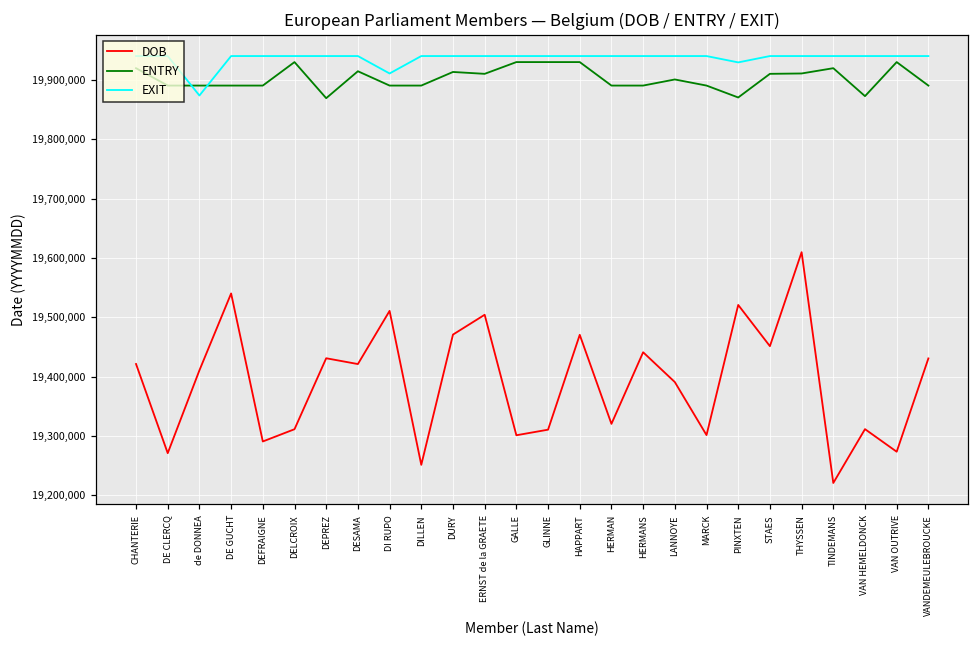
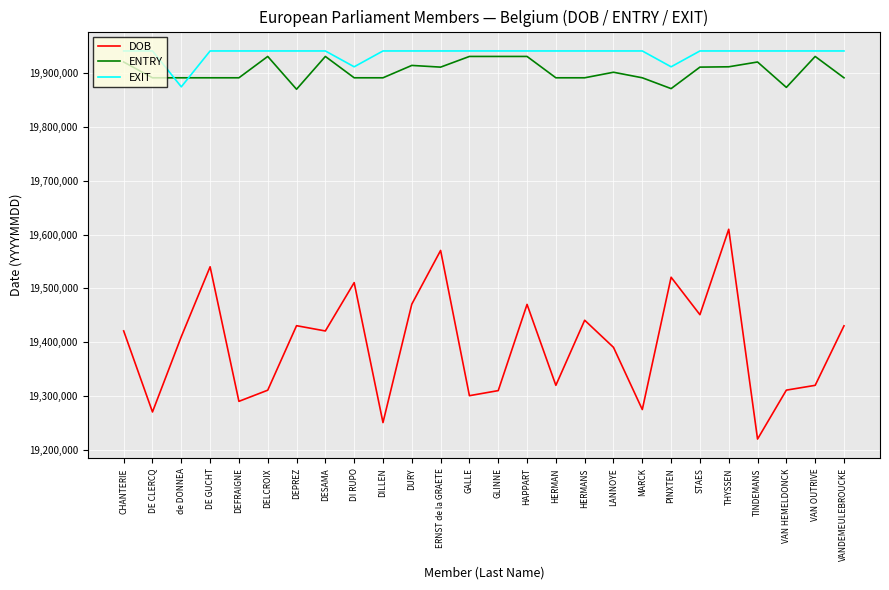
  {
    "DOB": {
      "CHANTERIE": "19,420,000",
      "DE CLERCQ": "19,270,000",
      "de DONNEA": "19,410,000",
      "DE GUCHT": "19,540,000",
      "DEFRAIGNE": "19,290,000",
      "DELCROIX": "19,310,000",
      "DEPREZ": "19,430,000",
      "DESAMA": "19,420,000",
      "DI RUPO": "19,510,000",
      "DILLEN": "19,250,000",
      "DURY": "19,470,000",
-     "ERNST de la GRAETE": "19,500,000",
+     "ERNST de la GRAETE": "19,570,000",
      "GALLE": "19,300,000",
      "GLINNE": "19,310,000",
      "HAPPART": "19,470,000",
      "HERMAN": "19,320,000",
      "HERMANS": "19,440,000",
      "LANNOYE": "19,390,000",
-     "MARCK": "19,300,000",
+     "MARCK": "19,280,000",
      "PINXTEN": "19,520,000",
      "STAES": "19,450,000",
      "THYSSEN": "19,610,000",
      "TINDEMANS": "19,220,000",
      "VAN HEMELDONCK": "19,310,000",
-     "VAN OUTRIVE": "19,270,000",
+     "VAN OUTRIVE": "19,320,000",
      "VANDEMEULEBROUCKE": "19,430,000"
    },
    "ENTRY": {
      "de DONNEA": "19,890,000",
      "DE GUCHT": "19,890,000",
      "DEFRAIGNE": "19,890,000",
      "DELCROIX": "19,930,000",
      "DEPREZ": "19,870,000",
-     "DESAMA": "19,910,000",
+     "DESAMA": "19,930,000",
      "DI RUPO": "19,890,000",
      "DILLEN": "19,890,000",
      "DURY": "19,910,000",
      "ERNST de la GRAETE": "19,910,000",
      "GALLE": "19,930,000",
      "GLINNE": "19,930,000",
      "HAPPART": "19,930,000",
      "HERMAN": "19,890,000",
      "HERMANS": "19,890,000",
      "LANNOYE": "19,900,000",
      "MARCK": "19,890,000",
      "PINXTEN": "19,870,000",
      "STAES": "19,910,000",
      "THYSSEN": "19,910,000",
      "TINDEMANS": "19,920,000",
      "VAN HEMELDONCK": "19,870,000",
      "VAN OUTRIVE": "19,930,000",
      "VANDEMEULEBROUCKE": "19,890,000"
    },
    "EXIT": {
      "de DONNEA": "19,870,000",
      "DE GUCHT": "19,940,000",
      "DEFRAIGNE": "19,940,000",
      "DELCROIX": "19,940,000",
      "DEPREZ": "19,940,000",
      "DESAMA": "19,940,000",
      "DI RUPO": "19,910,000",
      "DILLEN": "19,940,000",
      "DURY": "19,940,000",
      "ERNST de la GRAETE": "19,940,000",
      "GALLE": "19,940,000",
      "GLINNE": "19,940,000",
      "HAPPART": "19,940,000",
      "HERMAN": "19,940,000",
      "HERMANS": "19,940,000",
      "LANNOYE": "19,940,000",
      "MARCK": "19,940,000",
-     "PINXTEN": "19,930,000",
+     "PINXTEN": "19,910,000",
      "STAES": "19,940,000",
      "THYSSEN": "19,940,000",
      "TINDEMANS": "19,940,000",
      "VAN HEMELDONCK": "19,940,000",
      "VAN OUTRIVE": "19,940,000",
      "VANDEMEULEBROUCKE": "19,940,000"
    }
  }
